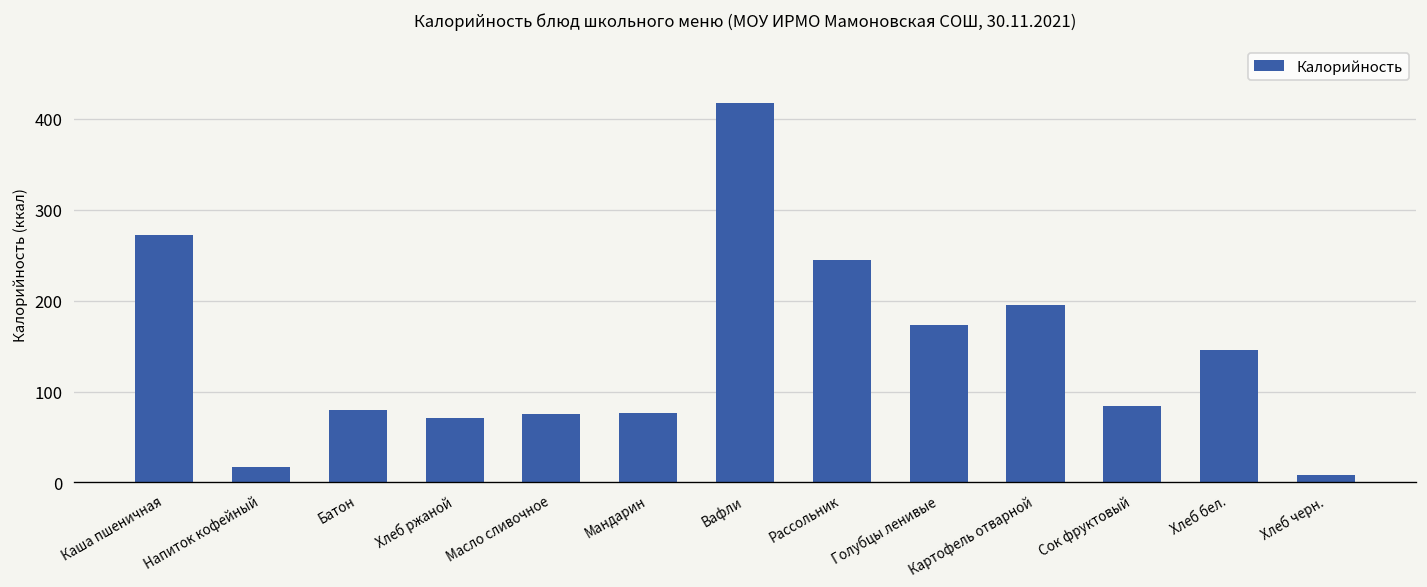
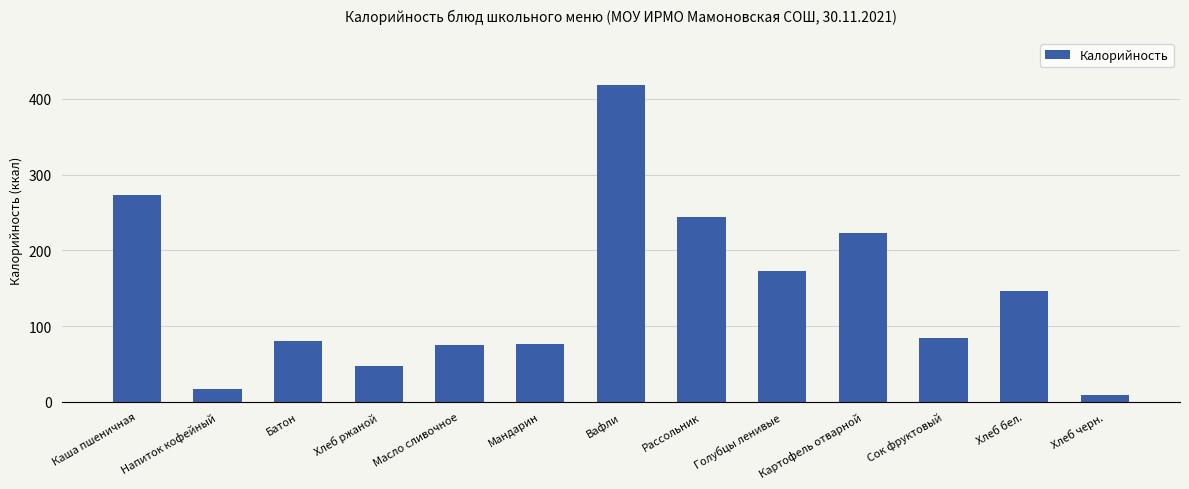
  {
    "Каша пшеничная": 270,
    "Напиток кофейный": 20,
    "Батон": 80,
-   "Хлеб ржаной": 70,
+   "Хлеб ржаной": 50,
    "Масло сливочное": 80,
    "Мандарин": 80,
    "Вафли": 420,
    "Рассольник": 240,
    "Голубцы ленивые": 170,
-   "Картофель отварной": 200,
+   "Картофель отварной": 220,
    "Сок фруктовый": 80,
    "Хлеб бел.": 150,
    "Хлеб черн.": 10
  }
